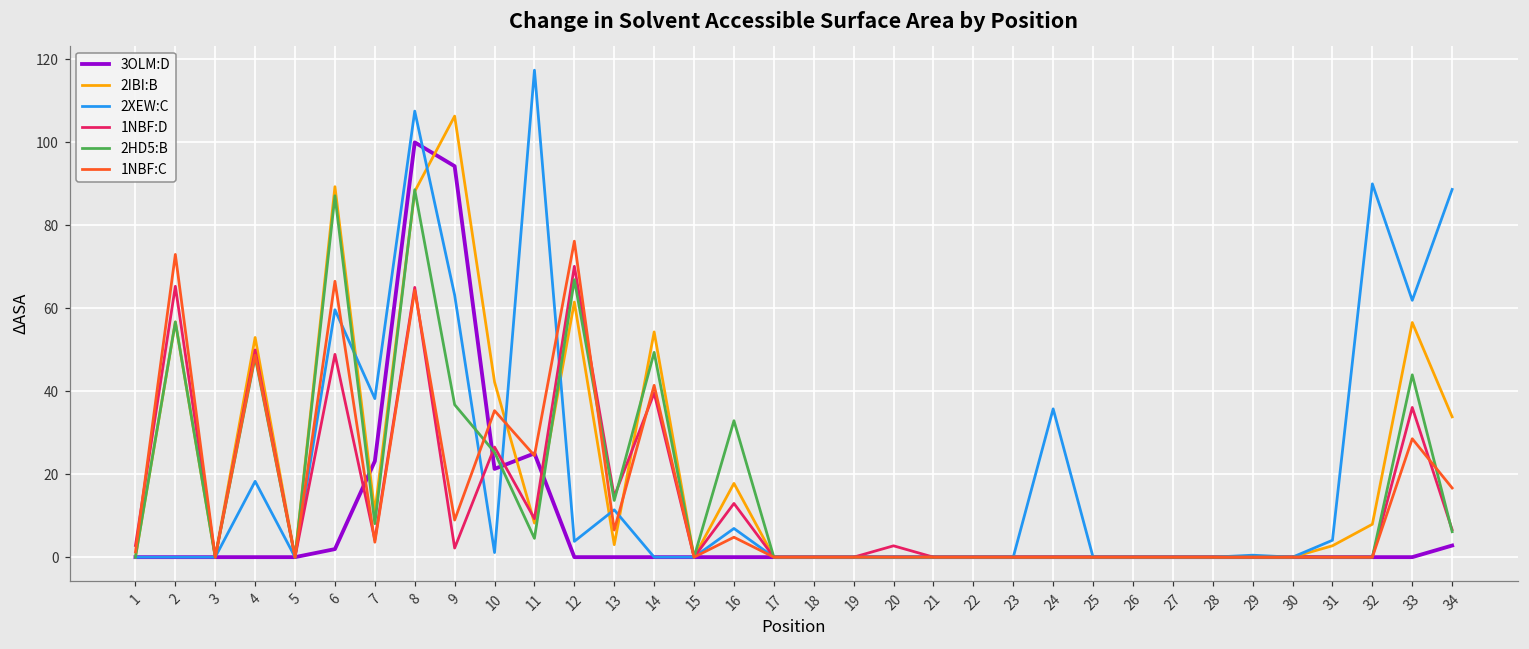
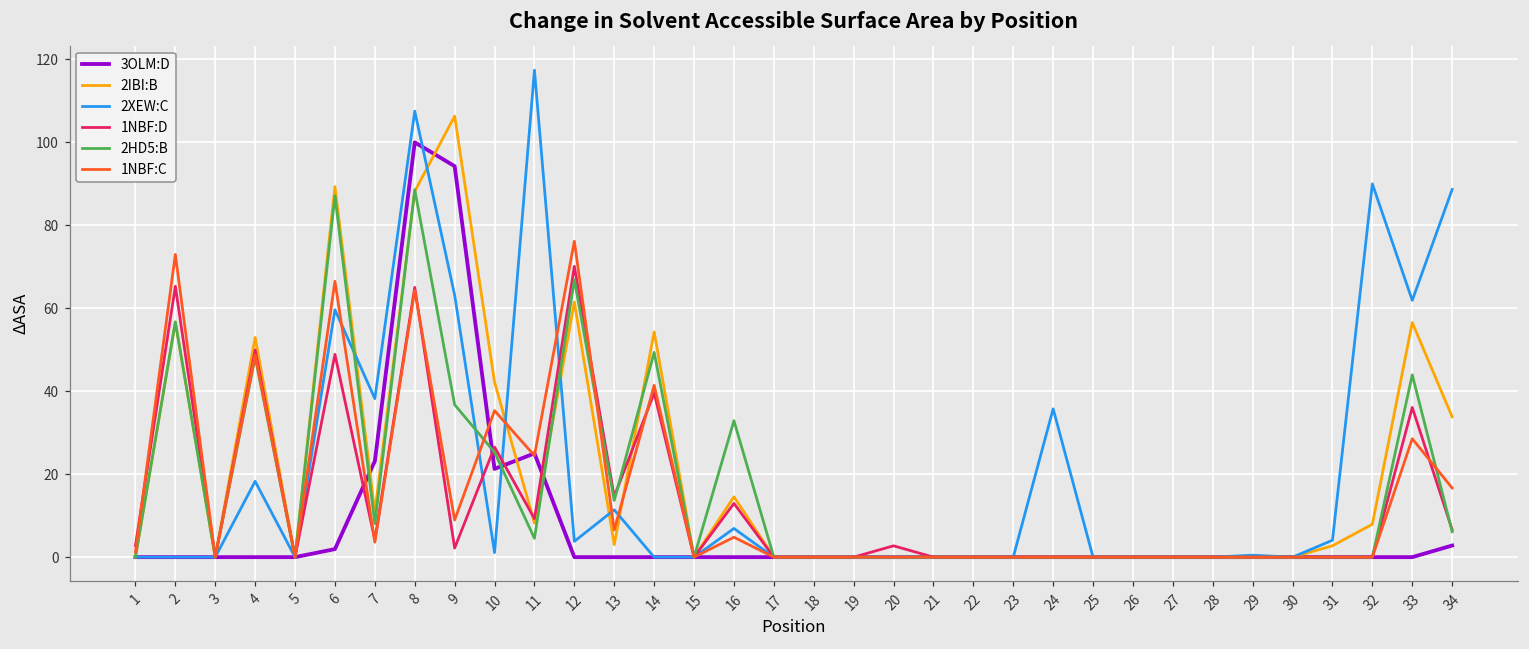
  {
    "3OLM:D": {
      "4": 0,
      "6": 2,
      "7": 23,
      "8": 100,
      "9": 94,
      "10": 21,
      "12": 0,
      "13": 0,
      "16": 0,
      "33": 0,
      "34": 3
    },
    "2IBI:B": {
      "4": 53,
      "6": 89,
      "7": 11,
      "9": 106,
      "10": 42,
      "11": 8,
      "12": 61,
      "13": 3,
      "14": 54,
-     "16": 18,
+     "16": 15,
      "31": 3,
      "32": 8,
      "33": 57,
      "34": 34
    },
    "2XEW:C": {
      "4": 18,
      "6": 60,
      "7": 38,
      "8": 107,
      "9": 63,
      "10": 1,
      "11": 117,
      "12": 4,
      "13": 11,
      "16": 7,
      "24": 36,
      "31": 4,
      "32": 90,
      "33": 62,
      "34": 89
    },
    "1NBF:D": {
      "1": 3,
      "2": 65,
      "4": 50,
      "6": 49,
      "8": 65,
      "9": 2,
      "10": 27,
      "11": 9,
      "12": 70,
      "13": 15,
      "14": 40,
      "16": 13,
      "20": 3,
      "33": 36
    },
    "2HD5:B": {
      "6": 87,
      "7": 8,
      "9": 37,
      "10": 25,
      "11": 5,
      "12": 67,
      "13": 14,
      "14": 49,
      "16": 33,
      "33": 44
    },
    "1NBF:C": {
      "1": 1,
      "2": 73,
      "6": 66,
      "8": 64,
      "9": 9,
      "10": 35,
      "12": 76,
      "13": 7,
      "14": 41,
      "16": 5,
      "33": 29,
      "34": 17
    }
  }
